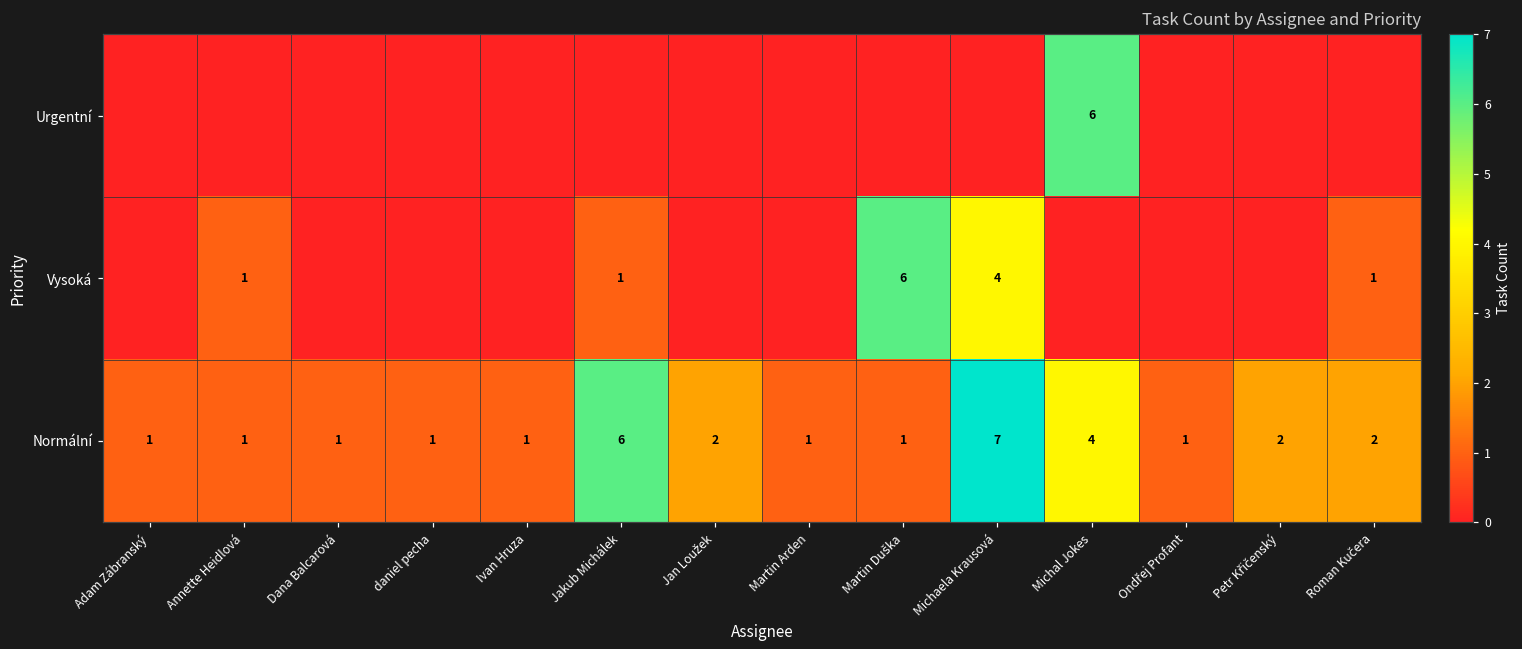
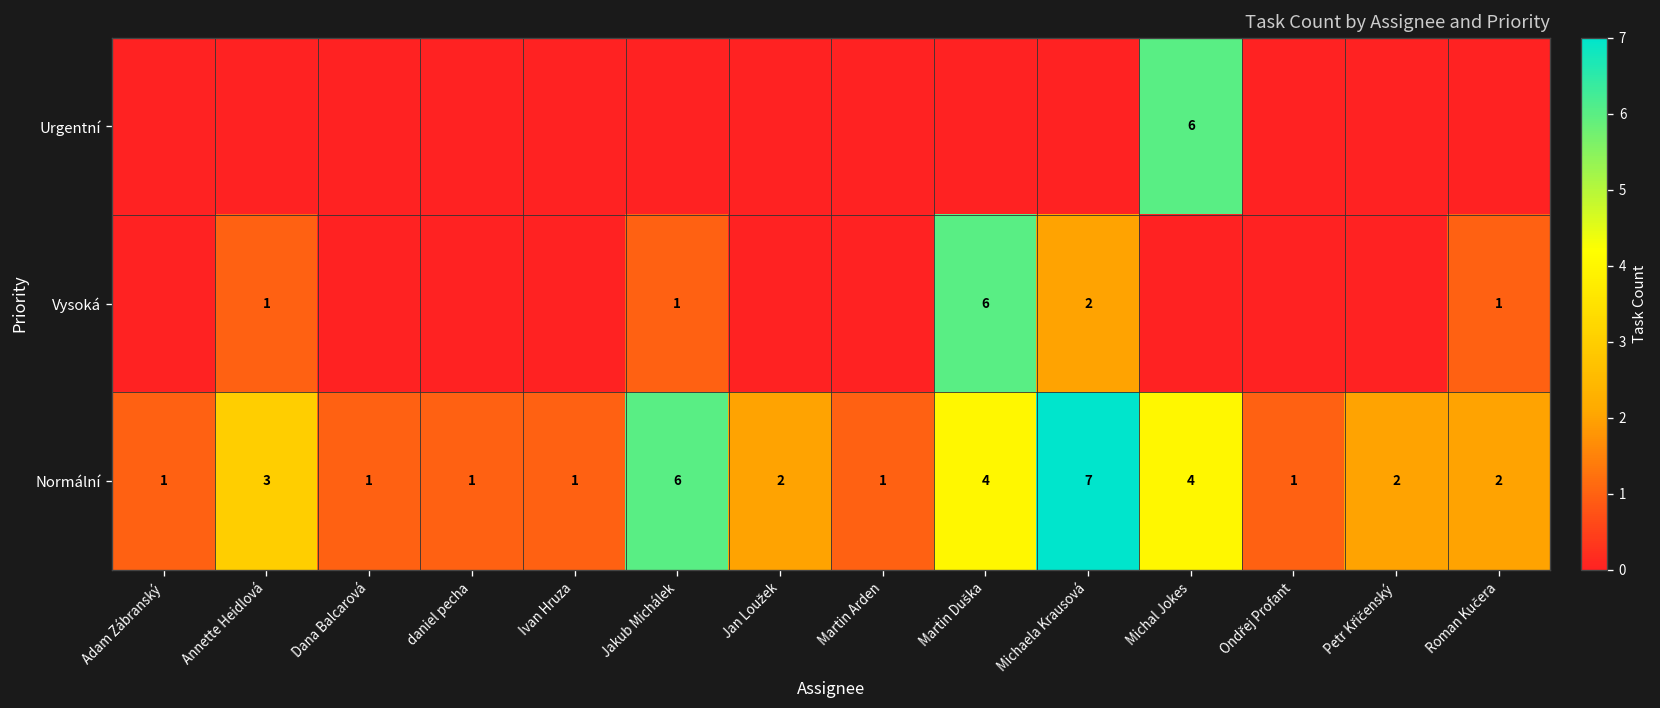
  {
    "Urgentní": {
      "Michal Jokes": 6
    },
    "Vysoká": {
      "Annette Heidlová": 1,
      "Jakub Michálek": 1,
      "Martin Duška": 6,
-     "Michaela Krausová": 4,
+     "Michaela Krausová": 2,
      "Roman Kučera": 1
    },
    "Normální": {
      "Adam Zábranský": 1,
-     "Annette Heidlová": 1,
+     "Annette Heidlová": 3,
      "Dana Balcarová": 1,
      "daniel pecha": 1,
      "Ivan Hruza": 1,
      "Jakub Michálek": 6,
      "Jan Loužek": 2,
      "Martin Arden": 1,
-     "Martin Duška": 1,
+     "Martin Duška": 4,
      "Michaela Krausová": 7,
      "Michal Jokes": 4,
      "Ondřej Profant": 1,
      "Petr Křičenský": 2,
      "Roman Kučera": 2
    }
  }
